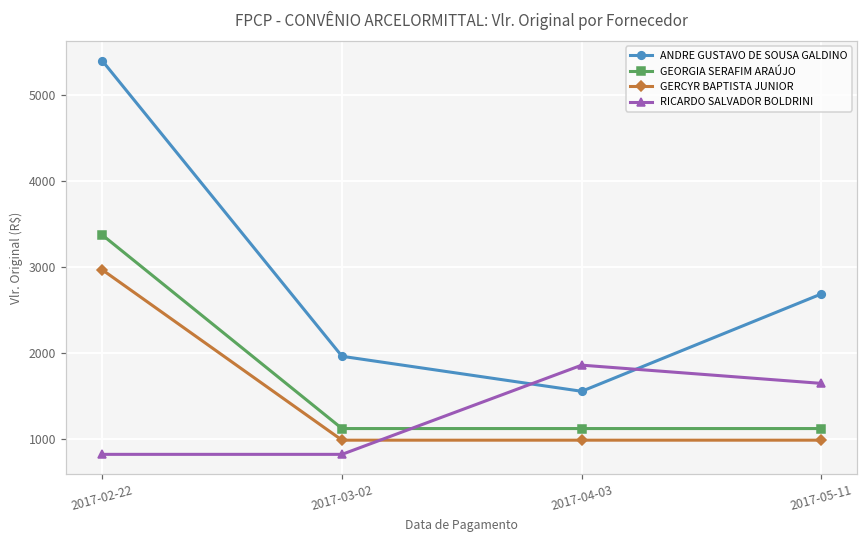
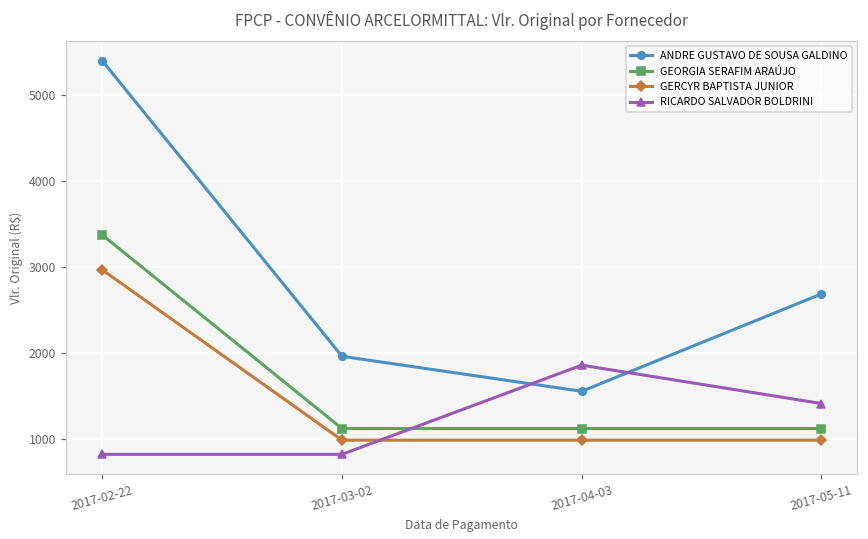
  {
    "ANDRE GUSTAVO DE SOUSA GALDINO": {
      "2017-02-22": 5400,
      "2017-03-02": 2000,
      "2017-04-03": 1600,
      "2017-05-11": 2700
    },
    "GEORGIA SERAFIM ARAÚJO": {
      "2017-02-22": 3400,
      "2017-03-02": 1100,
      "2017-04-03": 1100,
      "2017-05-11": 1100
    },
    "GERCYR BAPTISTA JUNIOR": {
      "2017-02-22": 3000,
      "2017-03-02": 1000,
      "2017-04-03": 1000,
      "2017-05-11": 1000
    },
    "RICARDO SALVADOR BOLDRINI": {
      "2017-02-22": 800,
      "2017-03-02": 800,
      "2017-04-03": 1900,
-     "2017-05-11": 1700
+     "2017-05-11": 1400
    }
  }
